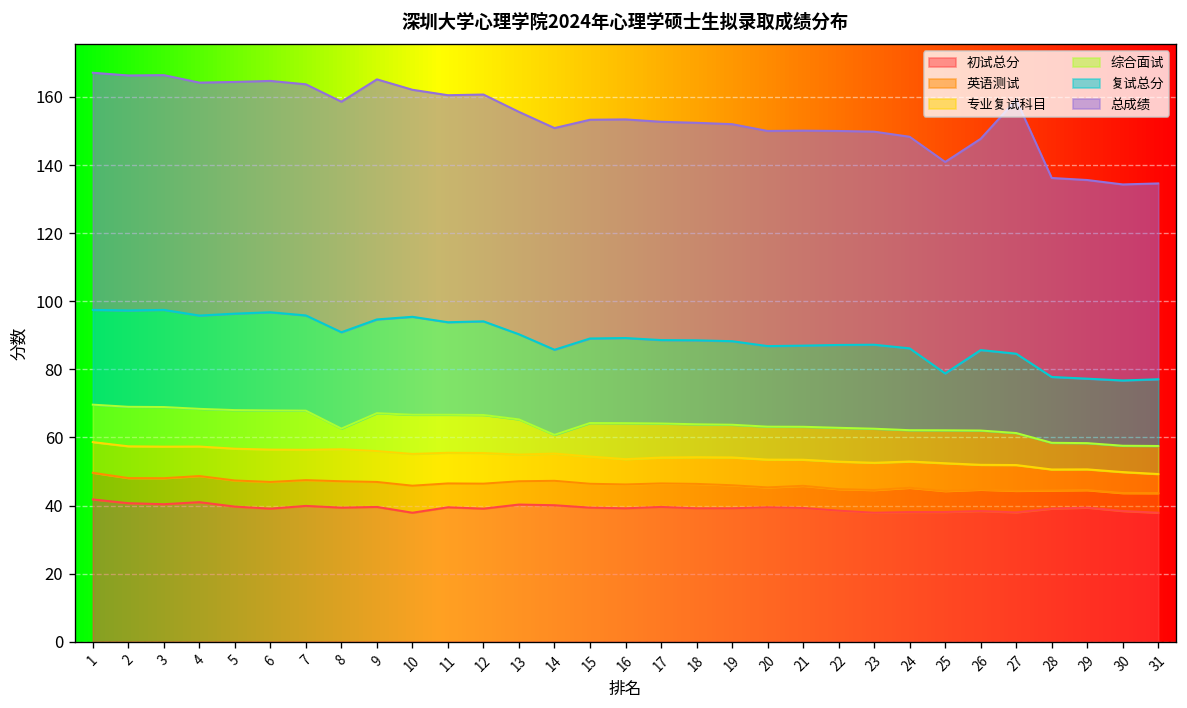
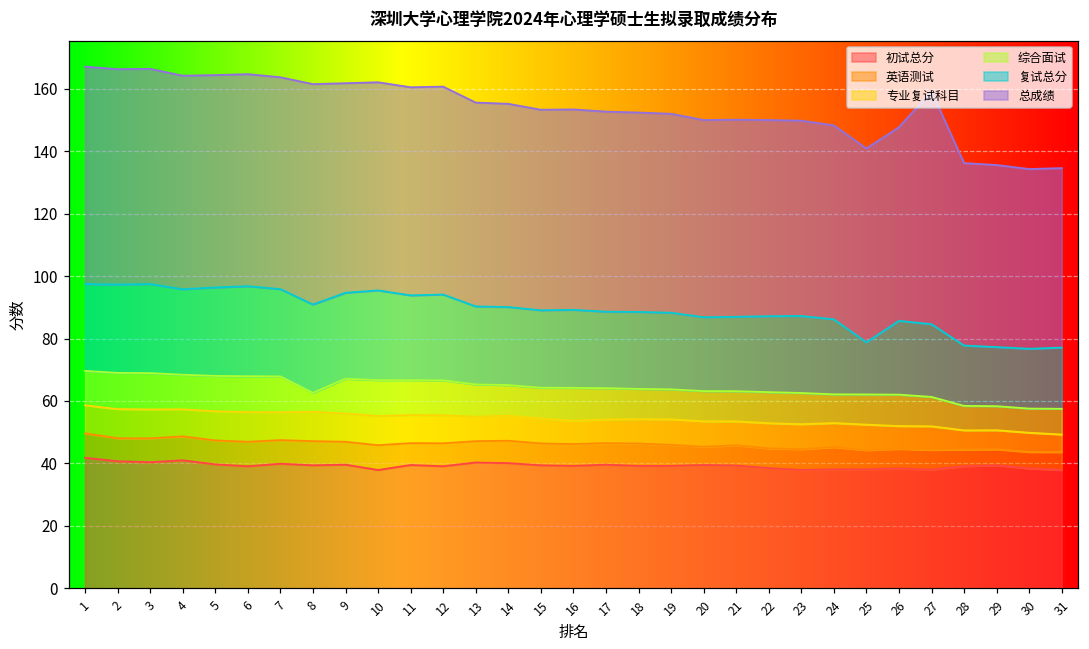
  {
    "初试总分": {
      "1": 42,
      "2": 41,
      "3": 40,
      "4": 41,
      "5": 40,
      "6": 39,
      "7": 40,
      "8": 39,
      "9": 40,
      "10": 38,
      "11": 40,
      "12": 39,
      "13": 40,
      "14": 40,
      "15": 39,
      "16": 39,
      "17": 40,
      "18": 39,
      "19": 39,
      "20": 40,
      "21": 39,
      "22": 39,
      "23": 38,
      "24": 38,
      "25": 38,
      "26": 38,
      "27": 38,
      "28": 39,
      "29": 39,
      "30": 38,
      "31": 38
    },
    "综合面试": {
      "1": 11,
      "2": 12,
      "3": 12,
      "4": 11,
      "5": 11,
      "6": 11,
      "7": 11,
      "8": 6,
      "9": 11,
      "10": 12,
      "11": 11,
      "12": 11,
      "13": 10,
-     "14": 5,
+     "14": 10,
      "15": 10,
      "16": 11,
      "17": 10,
      "18": 10,
      "19": 10,
      "20": 10,
      "21": 10,
      "22": 10,
      "23": 10,
      "24": 9,
      "25": 10,
      "26": 10,
      "27": 9,
      "28": 8,
      "29": 8,
      "30": 8,
      "31": 8
    },
    "复试总分": {
      "1": 28,
      "2": 28,
      "3": 29,
      "4": 27,
      "5": 28,
      "6": 29,
      "7": 28,
      "8": 28,
      "9": 28,
      "10": 29,
      "11": 27,
      "12": 28,
      "13": 25,
      "14": 25,
      "15": 25,
      "16": 25,
      "17": 25,
      "18": 25,
      "19": 25,
      "20": 24,
      "21": 24,
      "22": 24,
      "23": 25,
      "24": 24,
      "25": 17,
      "26": 24,
      "27": 23,
      "28": 19,
      "29": 19,
      "30": 19,
      "31": 20
    },
    "总成绩": {
      "1": 70,
      "2": 69,
      "3": 69,
      "4": 68,
      "5": 68,
      "6": 68,
      "7": 68,
-     "8": 68,
-     "9": 70,
+     "8": 71,
+     "9": 67,
      "10": 67,
      "11": 67,
      "12": 67,
      "13": 65,
      "14": 65,
      "15": 64,
      "16": 64,
      "17": 64,
      "18": 64,
      "19": 64,
      "20": 63,
      "21": 63,
      "22": 63,
      "23": 63,
      "24": 62,
      "25": 62,
      "26": 62,
      "28": 58,
      "29": 58,
      "30": 58,
      "31": 58
    }
  }
